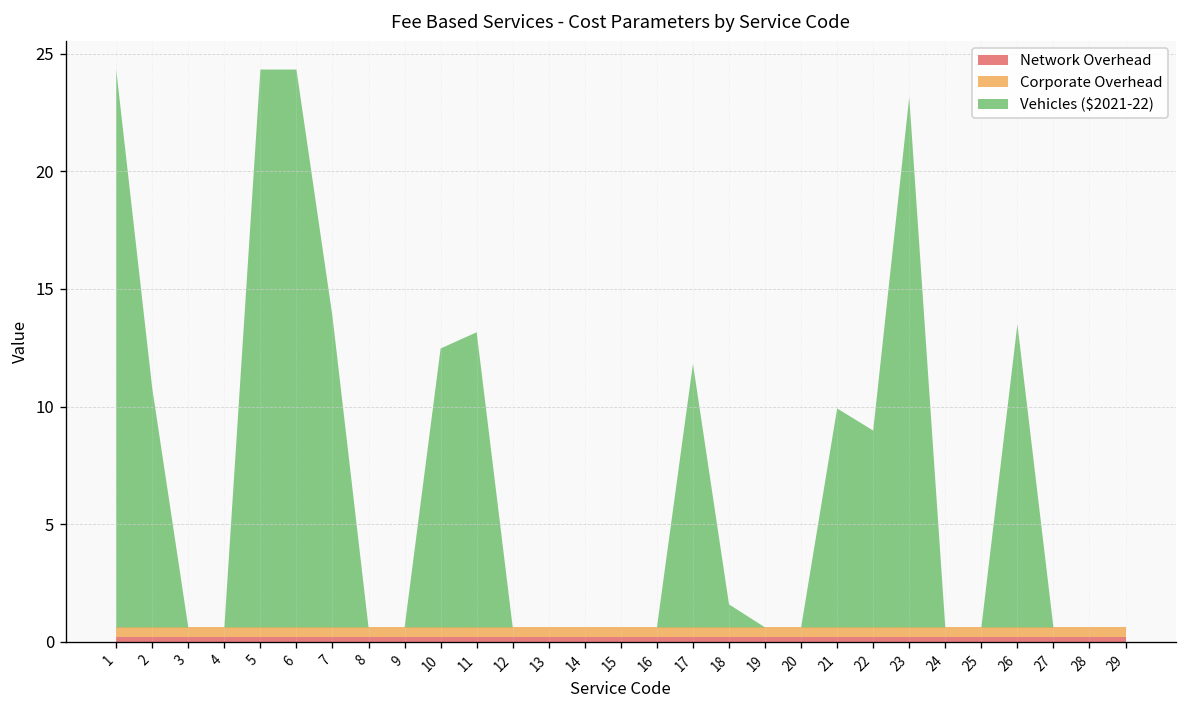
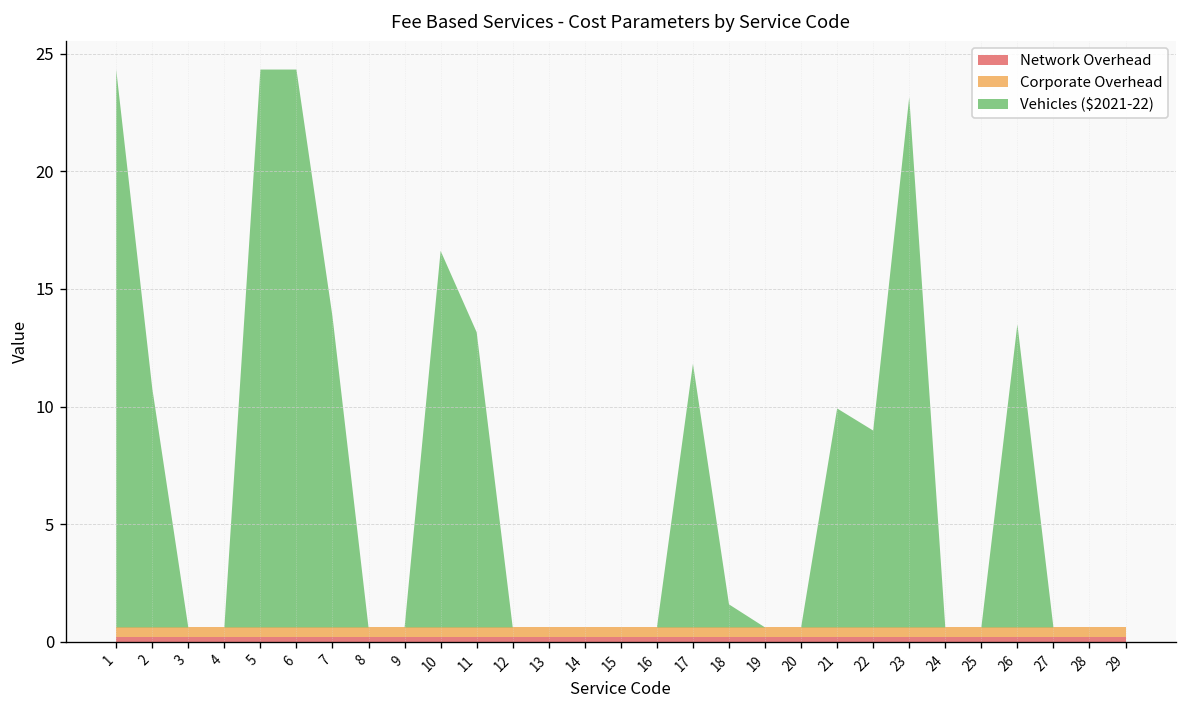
  {
    "Network Overhead": {
      "1": 0.2,
      "2": 0.2,
      "3": 0.2,
      "4": 0.2,
      "5": 0.2,
      "6": 0.2,
      "7": 0.2,
      "8": 0.2,
      "9": 0.2,
      "10": 0.2,
      "11": 0.2,
      "12": 0.2,
      "13": 0.2,
      "14": 0.2,
      "15": 0.2,
      "16": 0.2,
      "17": 0.2,
      "18": 0.2,
      "19": 0.2,
      "20": 0.2,
      "21": 0.2,
      "22": 0.2,
      "23": 0.2,
      "24": 0.2,
      "25": 0.2,
      "26": 0.2,
      "27": 0.2,
      "28": 0.2,
      "29": 0.2
    },
    "Corporate Overhead": {
      "1": 0.4,
      "2": 0.4,
      "5": 0.4,
      "6": 0.4,
      "7": 0.4,
      "10": 0.4,
      "11": 0.4,
      "17": 0.4,
      "18": 0.4,
      "21": 0.4,
      "22": 0.4,
      "23": 0.4,
      "26": 0.4
    },
    "Vehicles ($2021-22)": {
      "1": 23.7,
      "2": 10.2,
      "5": 23.7,
      "6": 23.7,
      "7": 13.2,
-     "10": 11.9,
+     "10": 16.0,
      "11": 12.6,
      "17": 11.2,
      "18": 1.0,
      "21": 9.3,
      "22": 8.4,
      "23": 22.6,
      "26": 12.9
    }
  }
